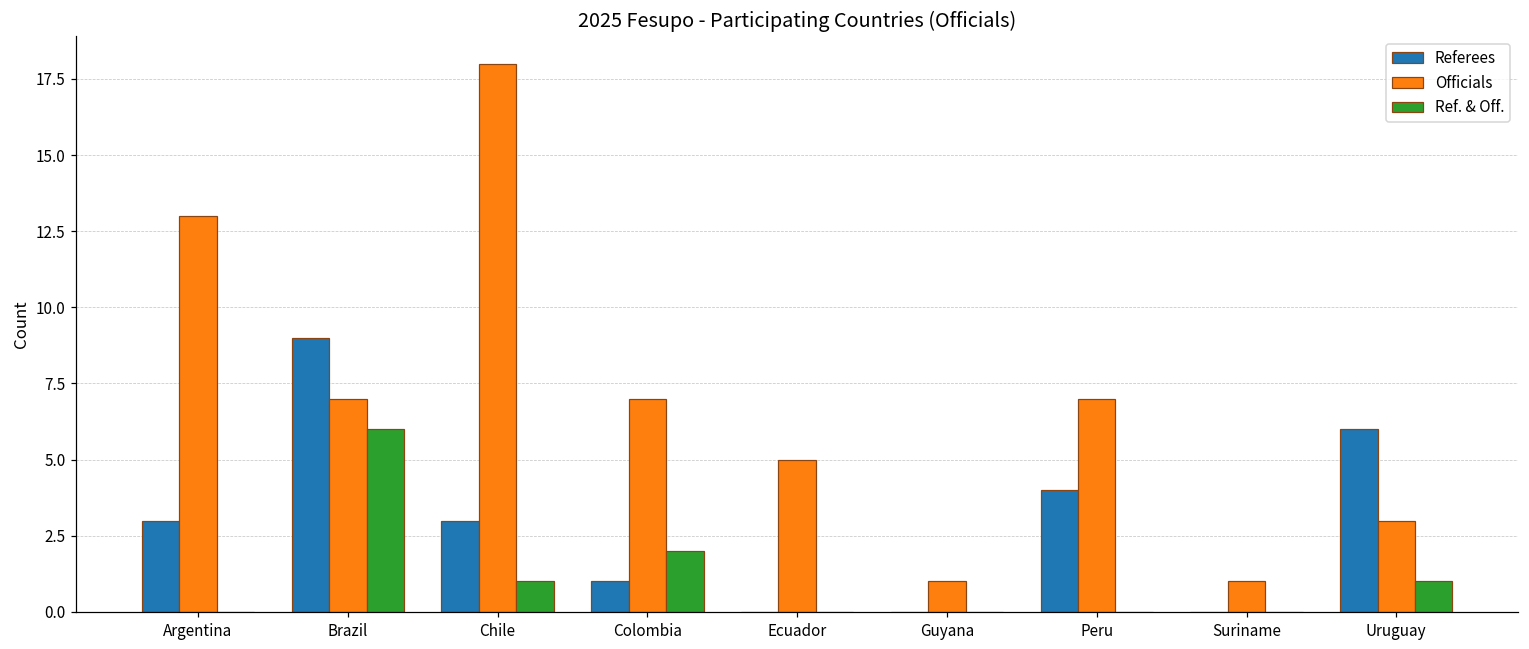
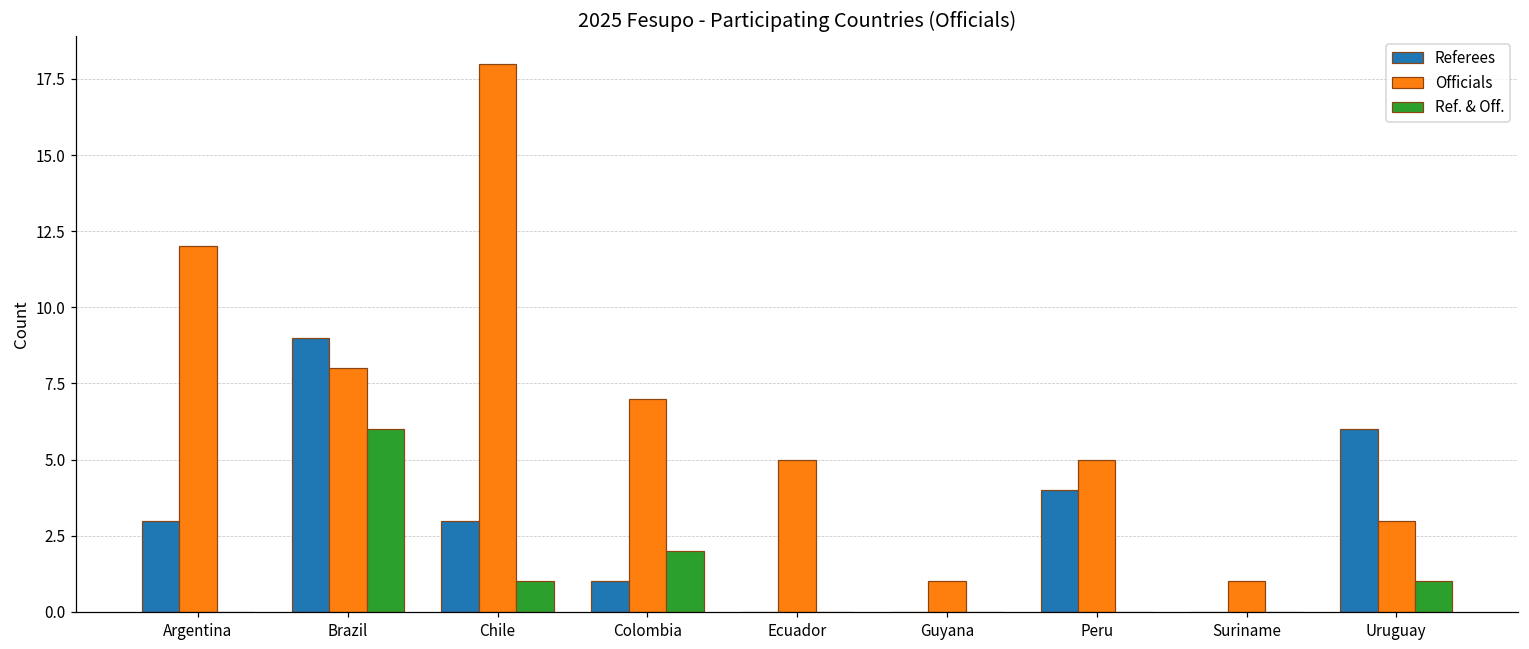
  {
    "Referees": {
      "Argentina": 3,
      "Brazil": 9,
      "Chile": 3,
      "Colombia": 1,
      "Ecuador": 0,
      "Guyana": 0,
      "Peru": 4,
      "Suriname": 0,
      "Uruguay": 6
    },
    "Officials": {
-     "Argentina": 13,
-     "Brazil": 7,
+     "Argentina": 12,
+     "Brazil": 8,
      "Chile": 18,
      "Colombia": 7,
      "Ecuador": 5,
      "Guyana": 1,
-     "Peru": 7,
+     "Peru": 5,
      "Suriname": 1,
      "Uruguay": 3
    },
    "Ref. & Off.": {
      "Argentina": 0,
      "Brazil": 6,
      "Chile": 1,
      "Colombia": 2,
      "Ecuador": 0,
      "Guyana": 0,
      "Peru": 0,
      "Suriname": 0,
      "Uruguay": 1
    }
  }
